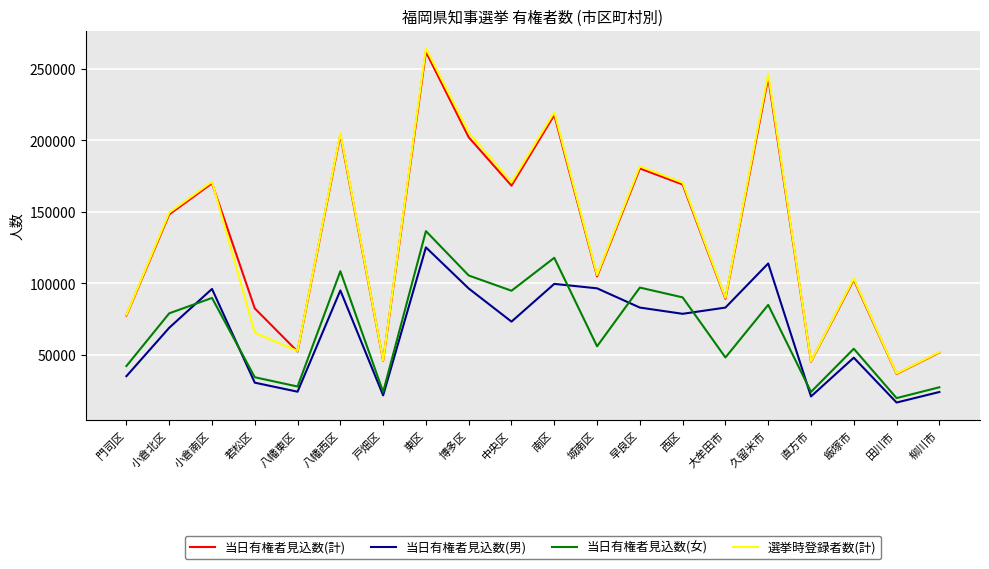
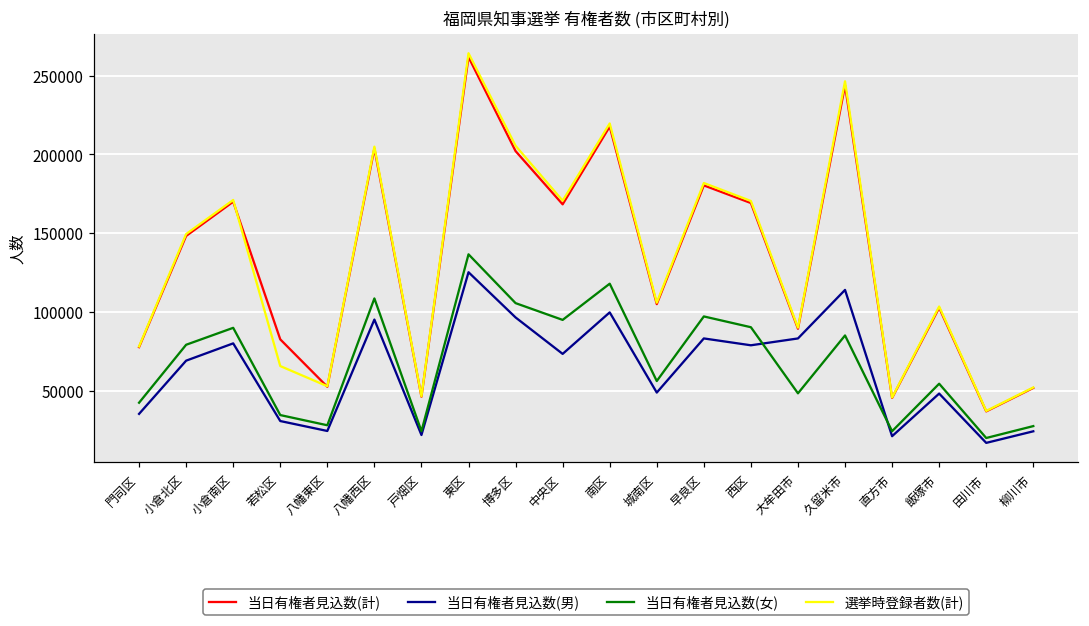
  {
    "当日有権者見込数(計)": {
      "若松区": 83000,
      "東区": 262000,
      "博多区": 202000,
      "中央区": 168000,
      "南区": 218000,
      "久留米市": 244000
    },
    "当日有権者見込数(男)": {
      "門司区": 35000,
      "小倉北区": 69000,
-     "小倉南区": 96000,
+     "小倉南区": 80000,
      "若松区": 31000,
      "八幡東区": 24000,
      "八幡西区": 95000,
      "戸畑区": 22000,
      "東区": 125000,
      "博多区": 97000,
      "中央区": 73000,
      "南区": 100000,
-     "城南区": 97000,
+     "城南区": 49000,
      "早良区": 83000,
      "西区": 79000,
      "大牟田市": 83000,
      "久留米市": 114000,
      "直方市": 21000,
      "飯塚市": 48000,
      "田川市": 17000,
      "柳川市": 24000
    },
    "当日有権者見込数(女)": {
      "門司区": 42000,
      "小倉北区": 79000,
      "小倉南区": 90000,
      "若松区": 35000,
      "八幡東区": 28000,
      "八幡西区": 109000,
      "戸畑区": 24000,
      "東区": 137000,
      "博多区": 106000,
      "中央区": 95000,
      "南区": 118000,
      "城南区": 56000,
      "早良区": 97000,
      "西区": 90000,
      "大牟田市": 48000,
      "久留米市": 85000,
      "直方市": 24000,
      "飯塚市": 54000,
      "田川市": 20000,
      "柳川市": 28000
    },
    "選挙時登録者数(計)": {
      "若松区": 66000,
      "東区": 264000,
      "博多区": 205000,
      "中央区": 171000,
      "南区": 220000,
      "久留米市": 246000
    }
  }
